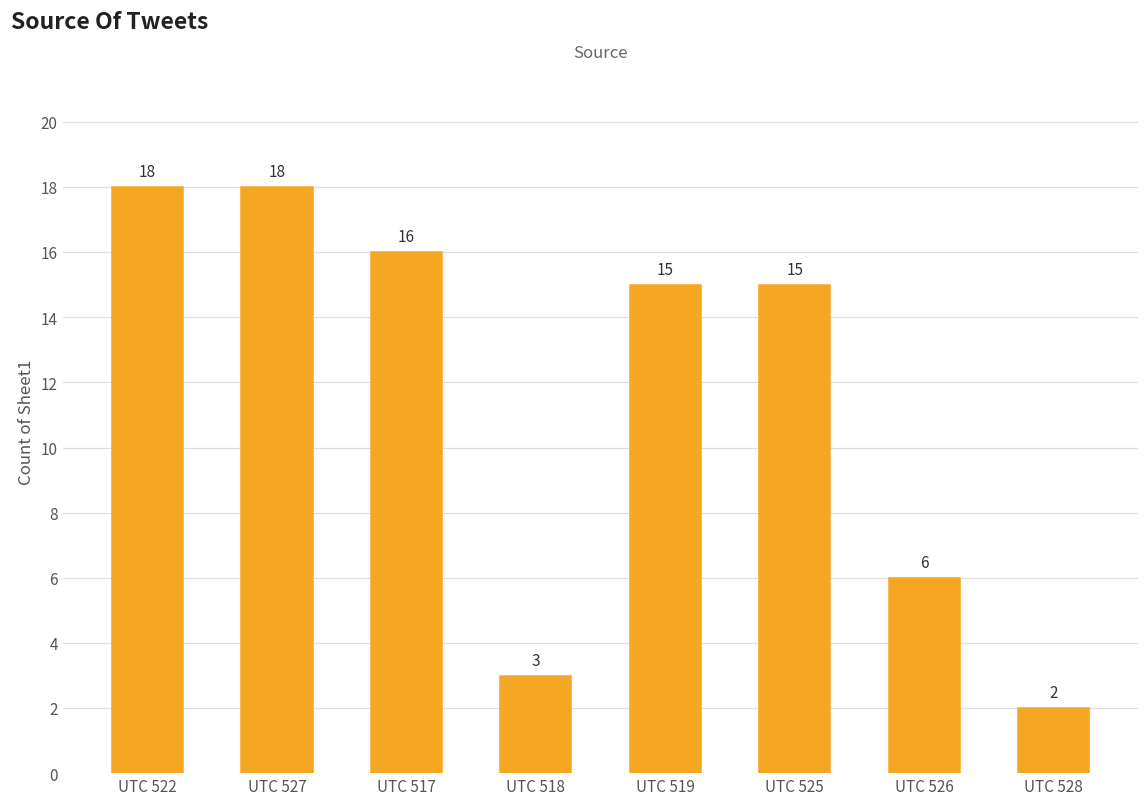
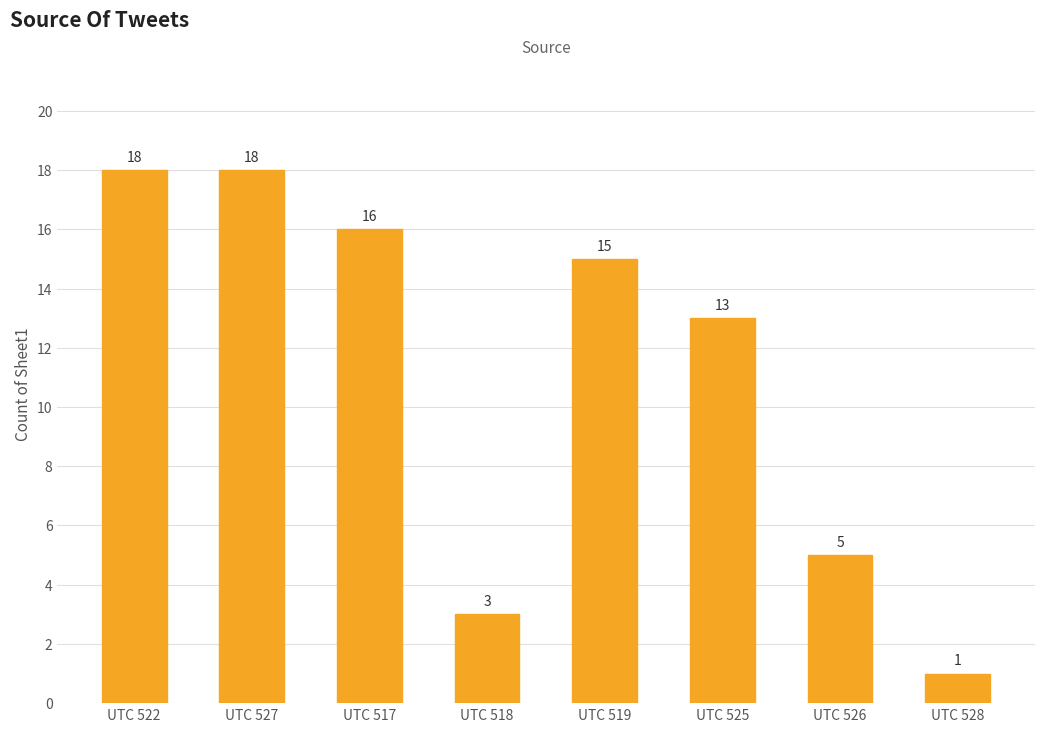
  {
    "UTC 522": 18,
    "UTC 527": 18,
    "UTC 517": 16,
    "UTC 518": 3,
    "UTC 519": 15,
-   "UTC 525": 15,
-   "UTC 526": 6,
-   "UTC 528": 2
+   "UTC 525": 13,
+   "UTC 526": 5,
+   "UTC 528": 1
  }
